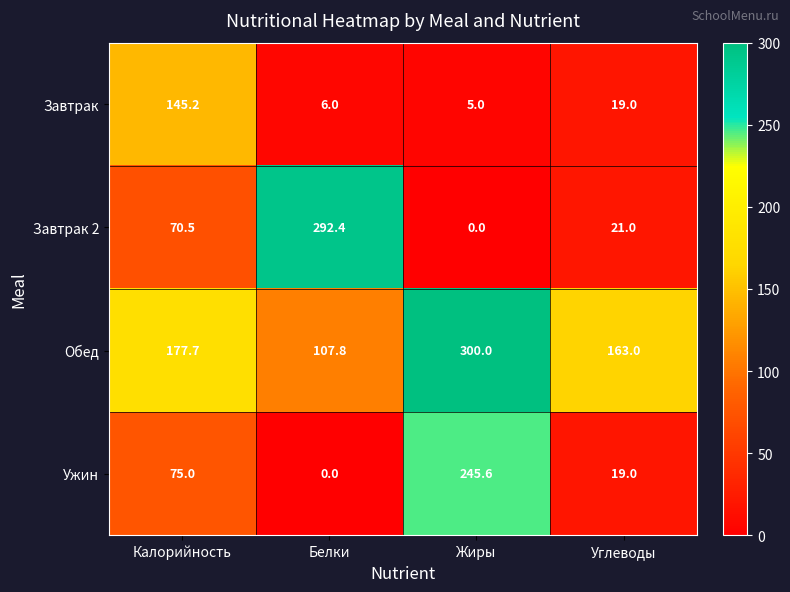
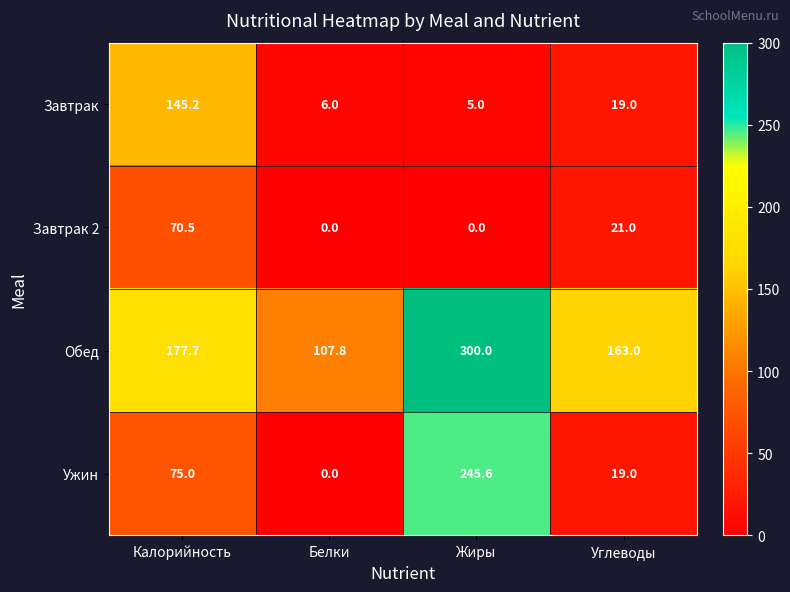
  {
    "Завтрак": {
      "Калорийность": 145.2,
      "Белки": 6.0,
      "Жиры": 5.0,
      "Углеводы": 19.0
    },
    "Завтрак 2": {
      "Калорийность": 70.5,
-     "Белки": 292.4,
+     "Белки": 0.0,
      "Жиры": 0.0,
      "Углеводы": 21.0
    },
    "Обед": {
      "Калорийность": 177.7,
      "Белки": 107.8,
      "Жиры": 300.0,
      "Углеводы": 163.0
    },
    "Ужин": {
      "Калорийность": 75.0,
      "Белки": 0.0,
      "Жиры": 245.6,
      "Углеводы": 19.0
    }
  }
